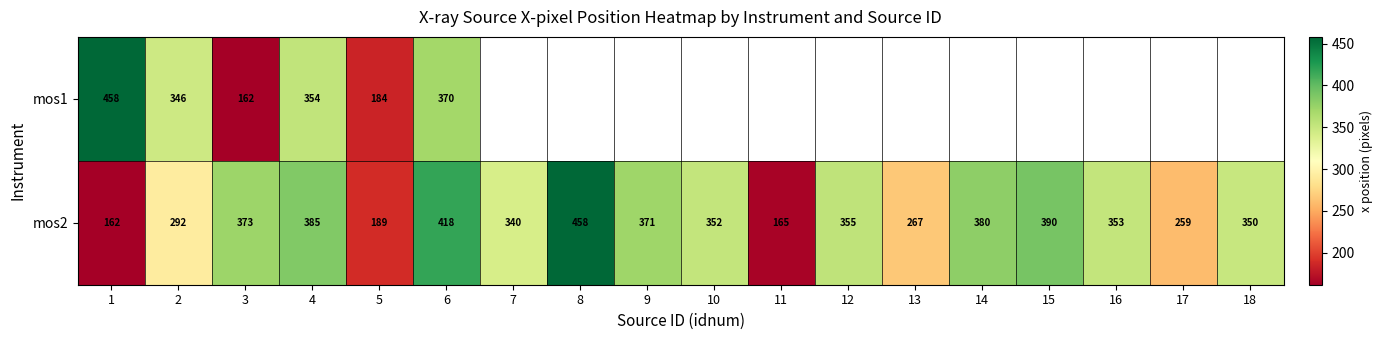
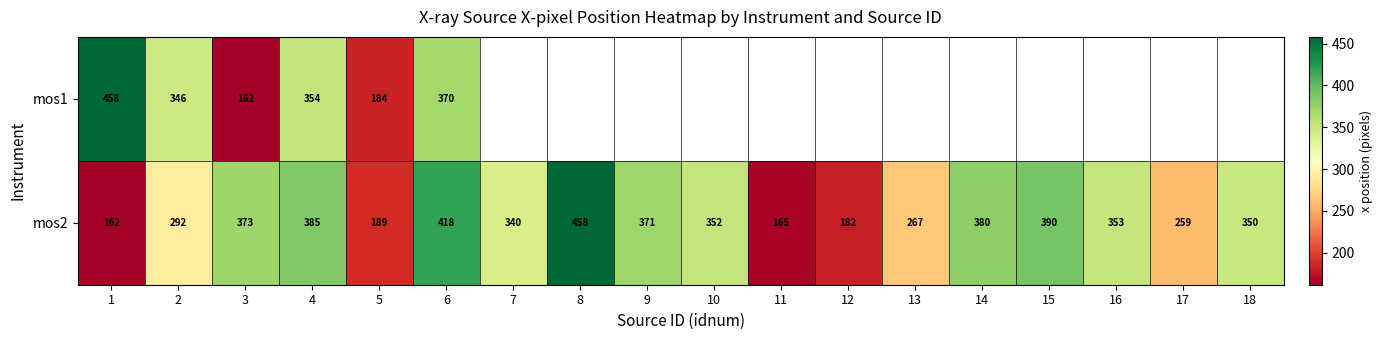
  {
    "mos1": {
      "1": 458,
      "2": 346,
      "3": 162,
      "4": 354,
      "5": 184,
      "6": 370
    },
    "mos2": {
      "1": 162,
      "2": 292,
      "3": 373,
      "4": 385,
      "5": 189,
      "6": 418,
      "7": 340,
      "8": 458,
      "9": 371,
      "10": 352,
      "11": 165,
-     "12": 355,
+     "12": 182,
      "13": 267,
      "14": 380,
      "15": 390,
      "16": 353,
      "17": 259,
      "18": 350
    }
  }
